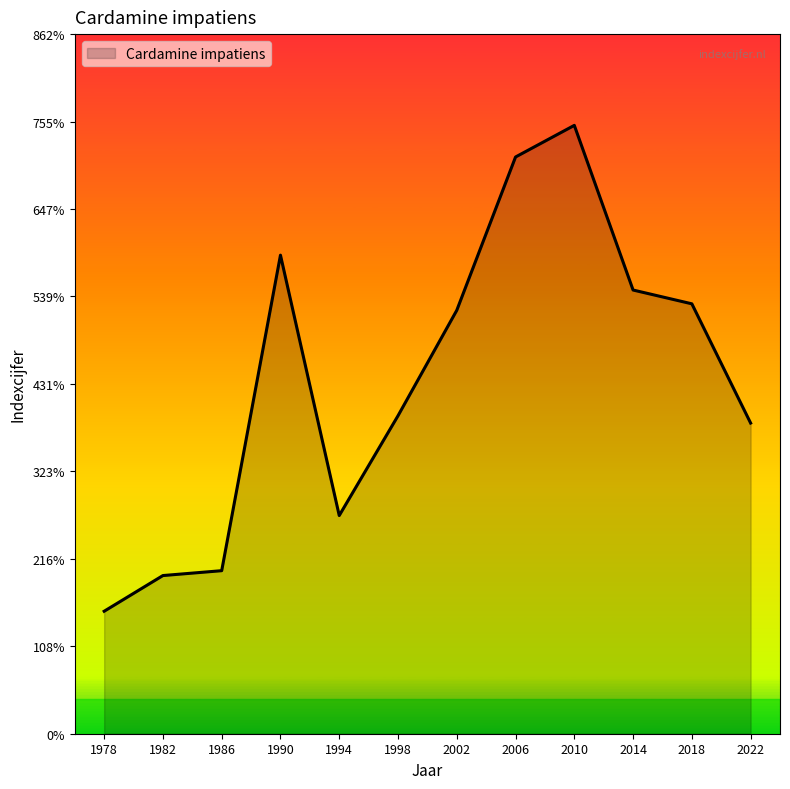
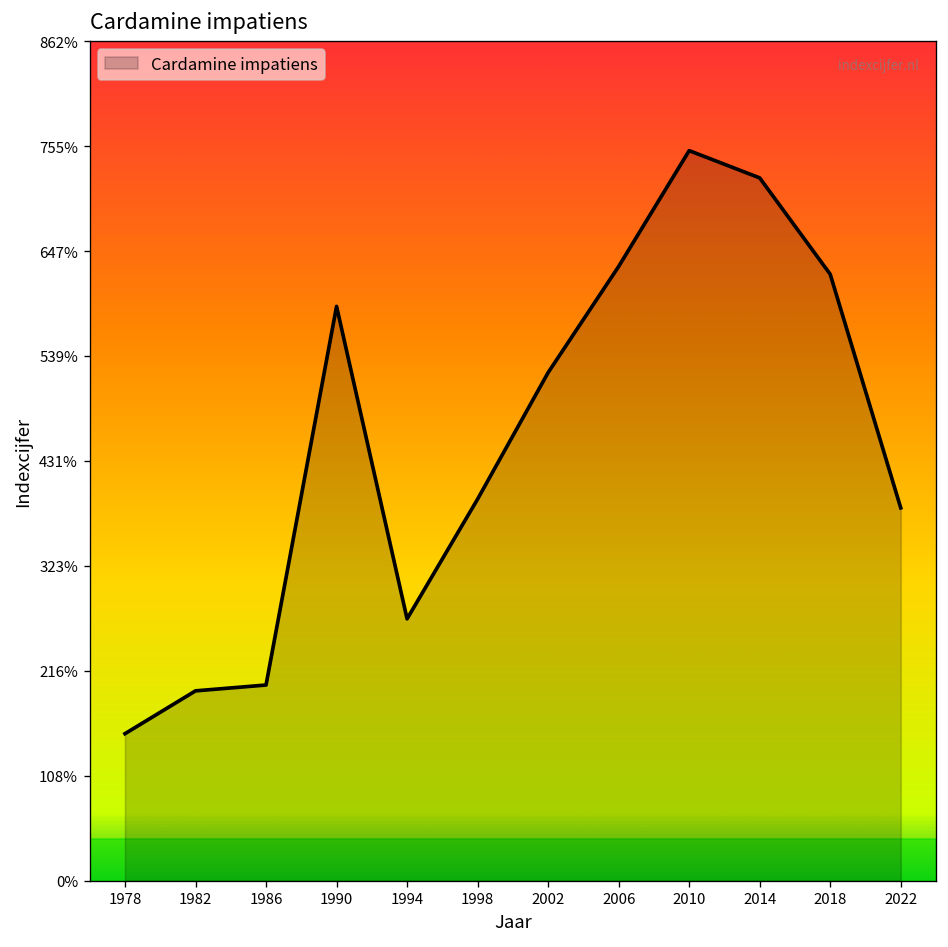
  {
    "1978": "150%",
    "1982": "200%",
    "1986": "200%",
    "1990": "590%",
    "1994": "270%",
    "1998": "390%",
    "2002": "520%",
-   "2006": "710%",
+   "2006": "630%",
    "2010": "750%",
-   "2014": "550%",
-   "2018": "530%",
+   "2014": "720%",
+   "2018": "620%",
    "2022": "380%"
  }
